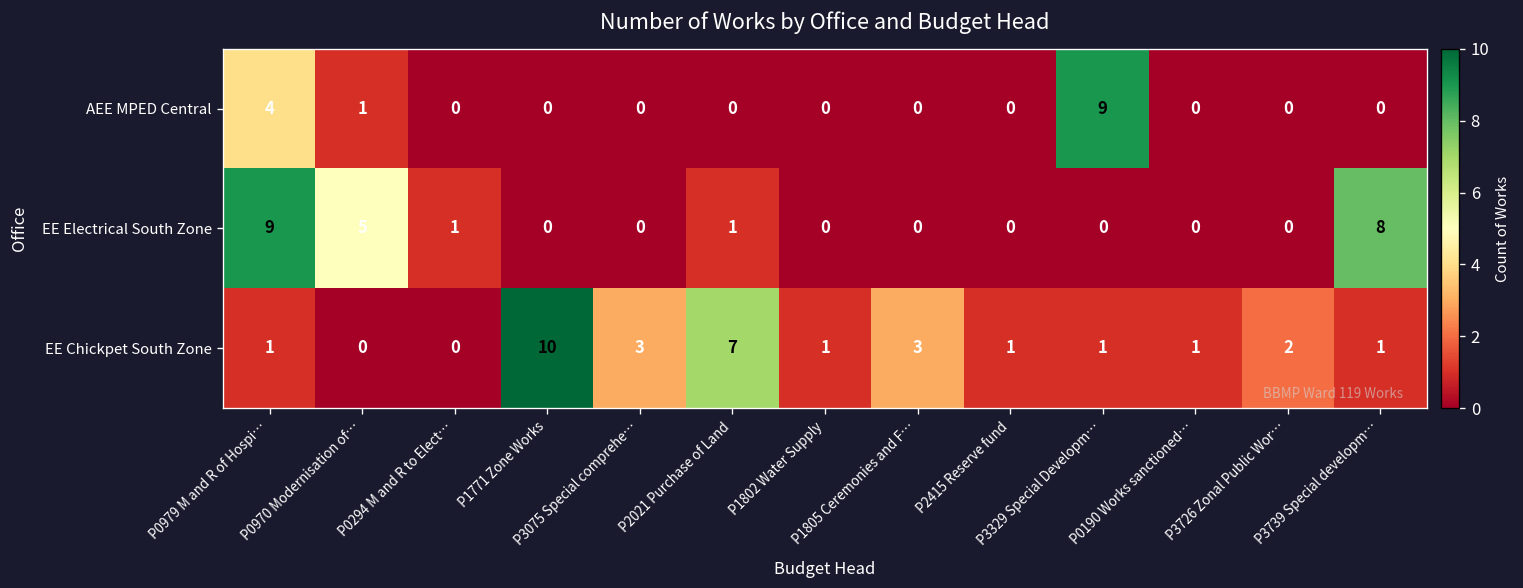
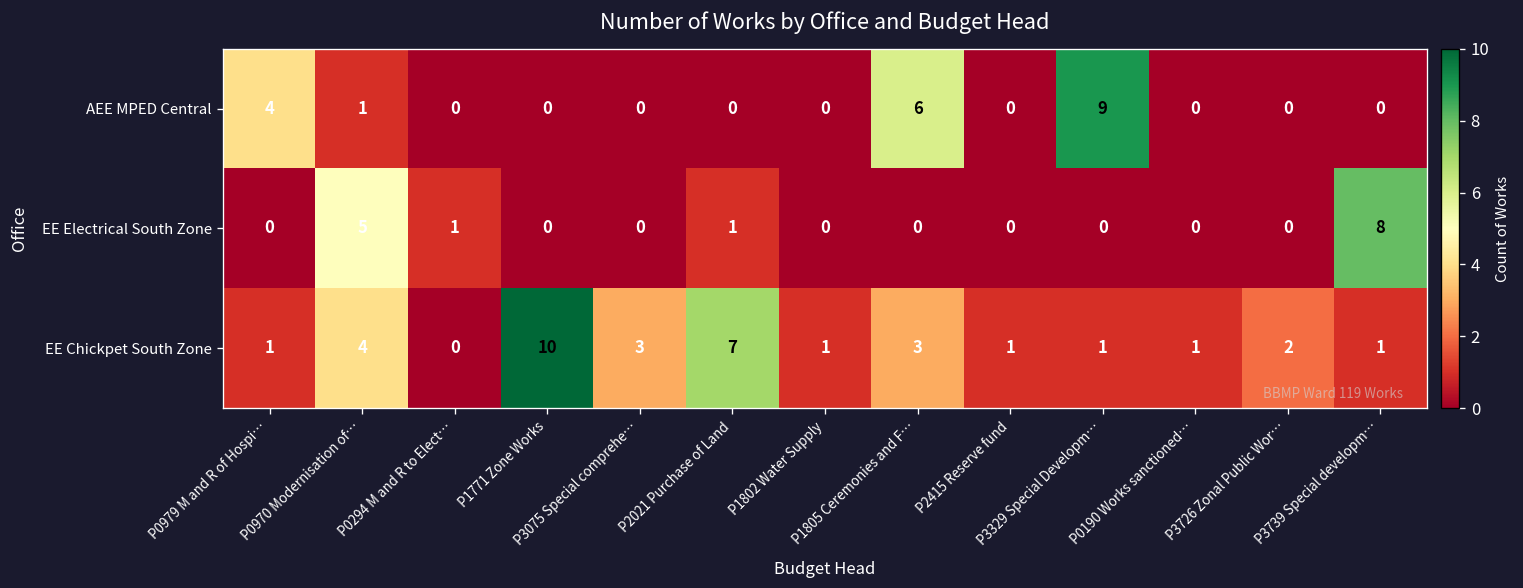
  {
    "AEE MPED Central": {
      "P0979 M and R of Hospi…": 4,
      "P0970 Modernisation of…": 1,
      "P0294 M and R to Elect…": 0,
      "P1771 Zone Works": 0,
      "P3075 Special comprehe…": 0,
      "P2021 Purchase of Land": 0,
      "P1802 Water Supply": 0,
-     "P1805 Ceremonies and F…": 0,
+     "P1805 Ceremonies and F…": 6,
      "P2415 Reserve fund": 0,
      "P3329 Special Developm…": 9,
      "P0190 Works sanctioned…": 0,
      "P3726 Zonal Public Wor…": 0,
      "P3739 Special developm…": 0
    },
    "EE Electrical South Zone": {
-     "P0979 M and R of Hospi…": 9,
+     "P0979 M and R of Hospi…": 0,
      "P0970 Modernisation of…": 5,
      "P0294 M and R to Elect…": 1,
      "P1771 Zone Works": 0,
      "P3075 Special comprehe…": 0,
      "P2021 Purchase of Land": 1,
      "P1802 Water Supply": 0,
      "P1805 Ceremonies and F…": 0,
      "P2415 Reserve fund": 0,
      "P3329 Special Developm…": 0,
      "P0190 Works sanctioned…": 0,
      "P3726 Zonal Public Wor…": 0,
      "P3739 Special developm…": 8
    },
    "EE Chickpet South Zone": {
      "P0979 M and R of Hospi…": 1,
-     "P0970 Modernisation of…": 0,
+     "P0970 Modernisation of…": 4,
      "P0294 M and R to Elect…": 0,
      "P1771 Zone Works": 10,
      "P3075 Special comprehe…": 3,
      "P2021 Purchase of Land": 7,
      "P1802 Water Supply": 1,
      "P1805 Ceremonies and F…": 3,
      "P2415 Reserve fund": 1,
      "P3329 Special Developm…": 1,
      "P0190 Works sanctioned…": 1,
      "P3739 Special developm…": 1
    }
  }
